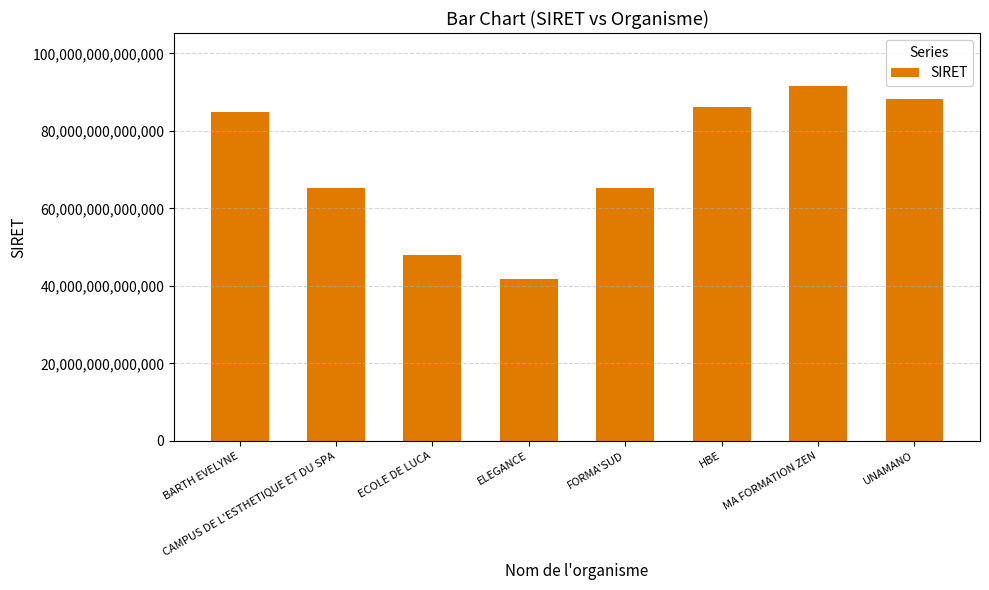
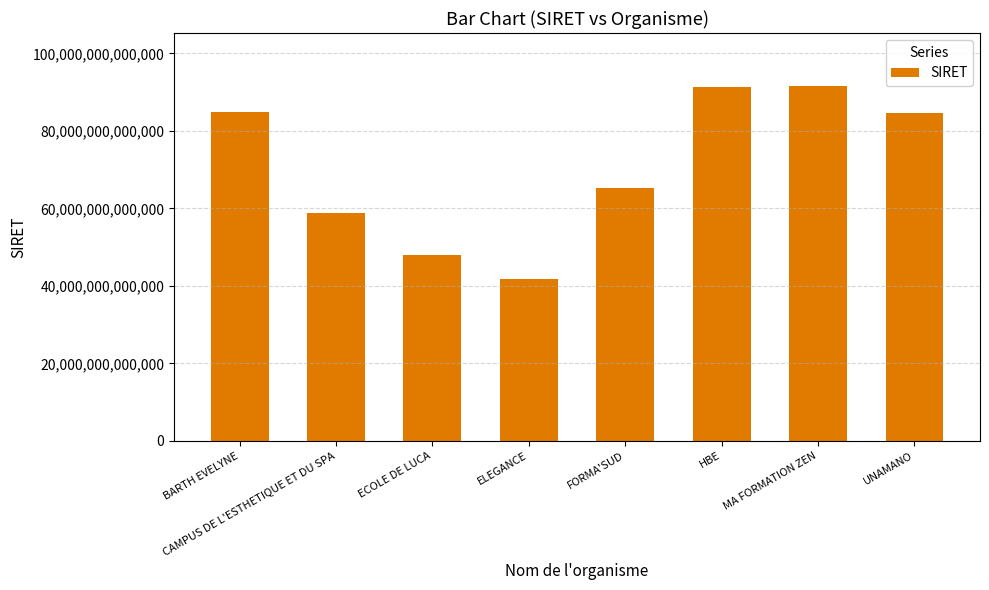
  {
    "BARTH EVELYNE": "85,000,000,000,000",
-   "CAMPUS DE L'ESTHETIQUE ET DU SPA": "65,000,000,000,000",
+   "CAMPUS DE L'ESTHETIQUE ET DU SPA": "59,000,000,000,000",
    "ECOLE DE LUCA": "48,000,000,000,000",
    "ELEGANCE": "42,000,000,000,000",
    "FORMA'SUD": "65,000,000,000,000",
-   "HBE": "86,000,000,000,000",
+   "HBE": "91,000,000,000,000",
    "MA FORMATION ZEN": "92,000,000,000,000",
-   "UNAMANO": "88,000,000,000,000"
+   "UNAMANO": "85,000,000,000,000"
  }
